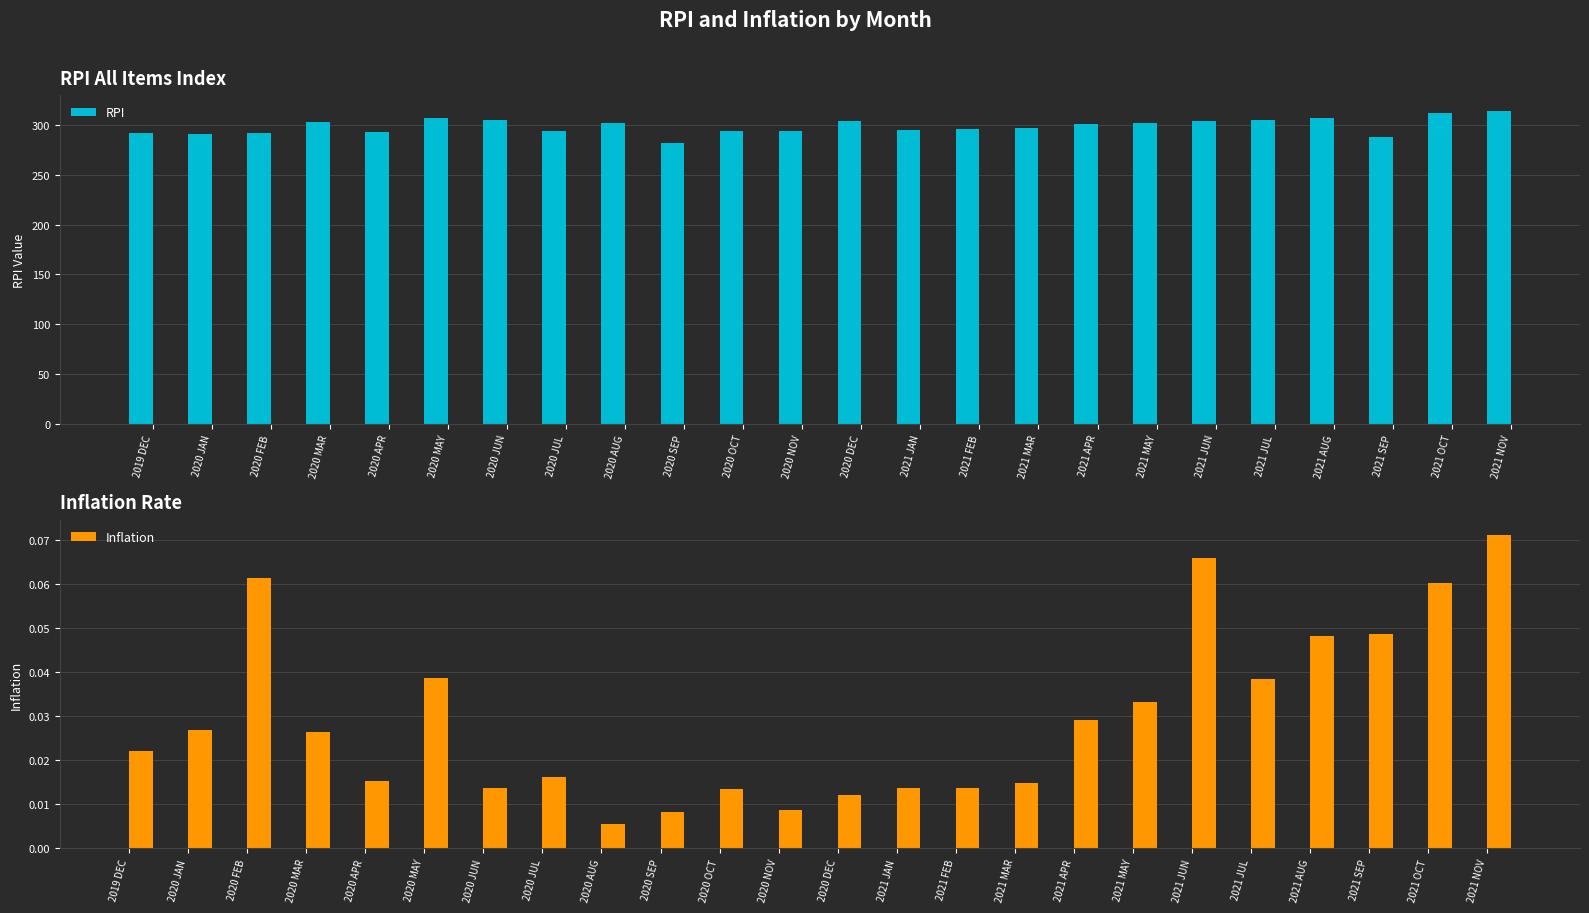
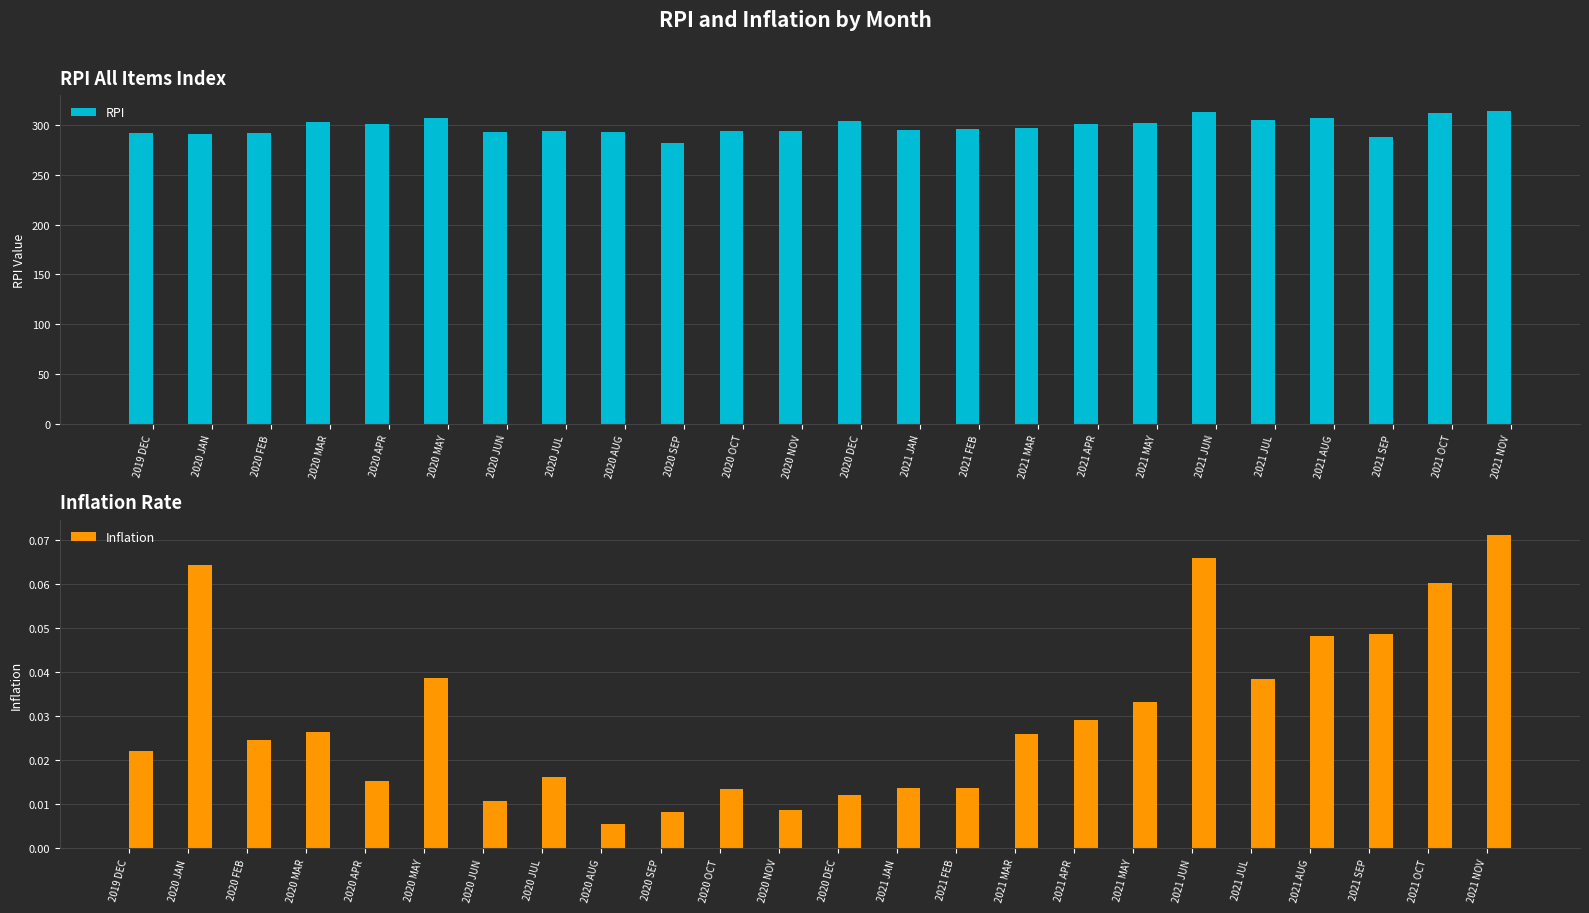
  {
    "RPI All Items Index": {
      "2019 DEC": 290,
      "2020 JAN": 290,
      "2020 FEB": 290,
      "2020 MAR": 300,
-     "2020 APR": 290,
+     "2020 APR": 300,
      "2020 MAY": 310,
-     "2020 JUN": 310,
+     "2020 JUN": 290,
      "2020 JUL": 290,
-     "2020 AUG": 300,
+     "2020 AUG": 290,
      "2020 SEP": 280,
      "2020 OCT": 290,
      "2020 NOV": 290,
      "2020 DEC": 300,
      "2021 JAN": 290,
      "2021 FEB": 300,
      "2021 MAR": 300,
      "2021 APR": 300,
      "2021 MAY": 300,
-     "2021 JUN": 300,
+     "2021 JUN": 310,
      "2021 JUL": 310,
      "2021 AUG": 310,
      "2021 SEP": 290,
      "2021 OCT": 310,
      "2021 NOV": 310
    },
    "Inflation Rate": {
      "2019 DEC": 0.022,
-     "2020 JAN": 0.027,
-     "2020 FEB": 0.061,
+     "2020 JAN": 0.064,
+     "2020 FEB": 0.025,
      "2020 MAR": 0.026,
      "2020 APR": 0.015,
      "2020 MAY": 0.039,
-     "2020 JUN": 0.014,
+     "2020 JUN": 0.011,
      "2020 JUL": 0.016,
      "2020 AUG": 0.005,
      "2020 SEP": 0.008,
      "2020 OCT": 0.013,
      "2020 NOV": 0.009,
      "2020 DEC": 0.012,
      "2021 JAN": 0.014,
      "2021 FEB": 0.014,
-     "2021 MAR": 0.015,
+     "2021 MAR": 0.026,
      "2021 APR": 0.029,
      "2021 MAY": 0.033,
      "2021 JUN": 0.066,
      "2021 JUL": 0.038,
      "2021 AUG": 0.048,
      "2021 SEP": 0.049,
      "2021 OCT": 0.060,
      "2021 NOV": 0.071
    }
  }
